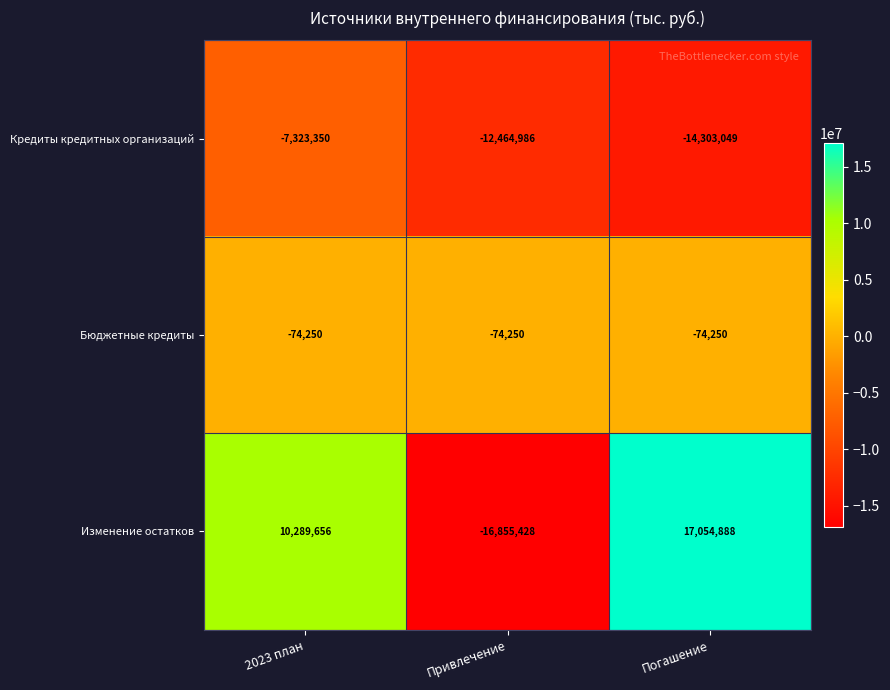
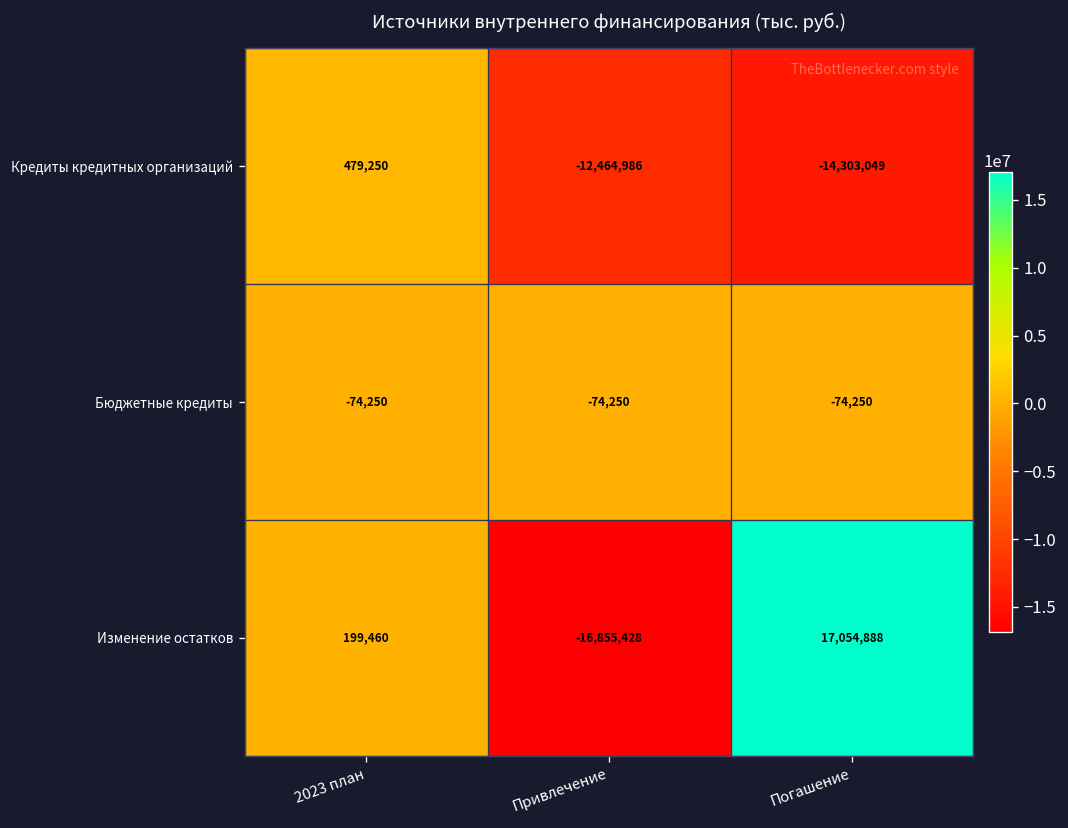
  {
    "Кредиты кредитных организаций": {
-     "2023 план": "-7,323,350",
+     "2023 план": "479,250",
      "Привлечение": "-12,464,986"
    },
    "Бюджетные кредиты": {
      "2023 план": "-74,250",
      "Привлечение": "-74,250",
      "Погашение": "-74,250"
    },
    "Изменение остатков": {
-     "2023 план": "10,289,656",
+     "2023 план": "199,460",
      "Привлечение": "-16,855,428",
      "Погашение": "17,054,888"
    }
  }
